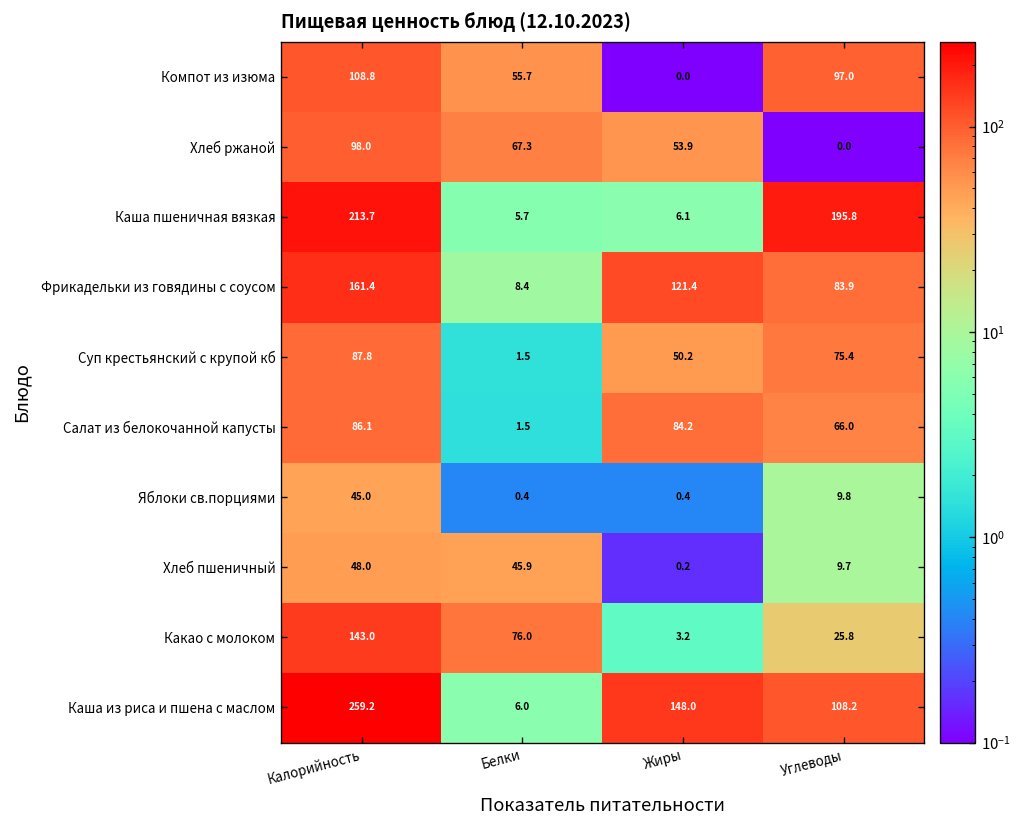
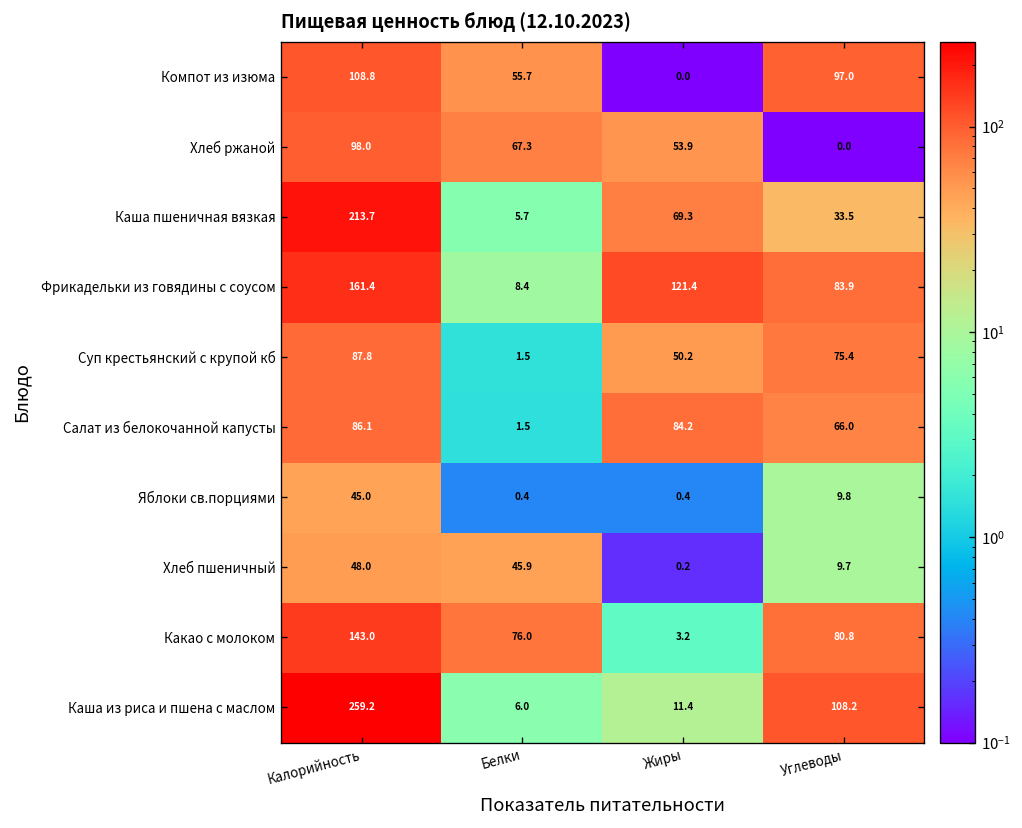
  {
    "Компот из изюма": {
      "Калорийность": 108.8,
      "Белки": 55.7,
      "Жиры": 0.0,
      "Углеводы": 97.0
    },
    "Хлеб ржаной": {
      "Калорийность": 98.0,
      "Белки": 67.3,
      "Жиры": 53.9,
      "Углеводы": 0.0
    },
    "Каша пшеничная вязкая": {
      "Калорийность": 213.7,
      "Белки": 5.7,
-     "Жиры": 6.1,
-     "Углеводы": 195.8
+     "Жиры": 69.3,
+     "Углеводы": 33.5
    },
    "Фрикадельки из говядины с соусом": {
      "Калорийность": 161.4,
      "Белки": 8.4,
      "Жиры": 121.4,
      "Углеводы": 83.9
    },
    "Суп крестьянский с крупой кб": {
      "Калорийность": 87.8,
      "Белки": 1.5,
      "Жиры": 50.2,
      "Углеводы": 75.4
    },
    "Салат из белокочанной капусты": {
      "Калорийность": 86.1,
      "Белки": 1.5,
      "Жиры": 84.2,
      "Углеводы": 66.0
    },
    "Яблоки св.порциями": {
      "Калорийность": 45.0,
      "Белки": 0.4,
      "Жиры": 0.4,
      "Углеводы": 9.8
    },
    "Хлеб пшеничный": {
      "Калорийность": 48.0,
      "Белки": 45.9,
      "Жиры": 0.2,
      "Углеводы": 9.7
    },
    "Какао с молоком": {
      "Калорийность": 143.0,
      "Белки": 76.0,
      "Жиры": 3.2,
-     "Углеводы": 25.8
+     "Углеводы": 80.8
    },
    "Каша из риса и пшена с маслом": {
      "Калорийность": 259.2,
      "Белки": 6.0,
-     "Жиры": 148.0,
+     "Жиры": 11.4,
      "Углеводы": 108.2
    }
  }
